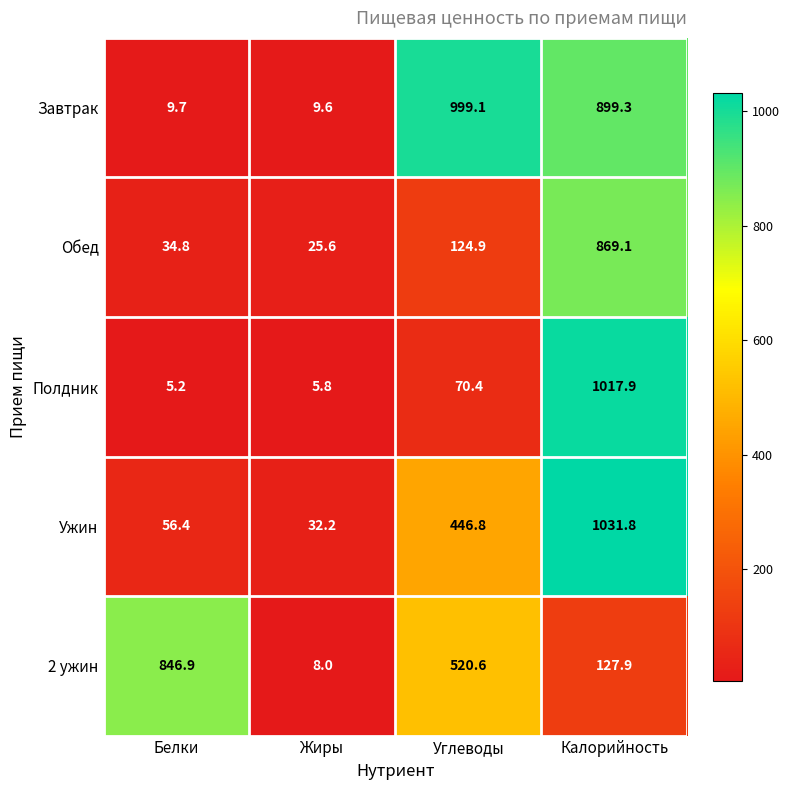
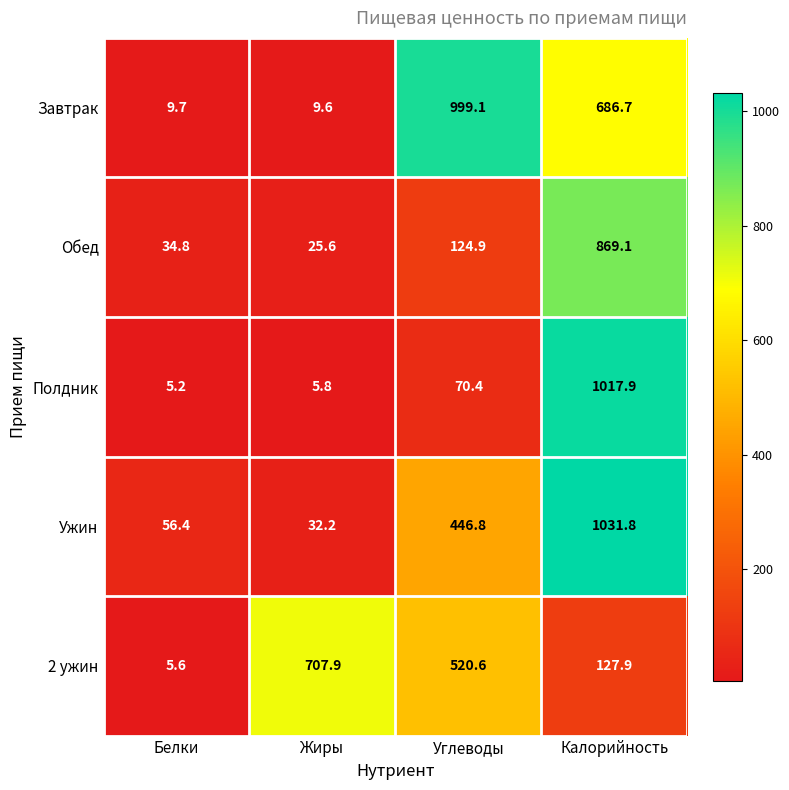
  {
    "Завтрак": {
      "Белки": 9.7,
      "Жиры": 9.6,
      "Углеводы": 999.1,
-     "Калорийность": 899.3
+     "Калорийность": 686.7
    },
    "Обед": {
      "Белки": 34.8,
      "Жиры": 25.6,
      "Углеводы": 124.9,
      "Калорийность": 869.1
    },
    "Полдник": {
      "Белки": 5.2,
      "Жиры": 5.8,
      "Углеводы": 70.4,
      "Калорийность": 1017.9
    },
    "Ужин": {
      "Белки": 56.4,
      "Жиры": 32.2,
      "Углеводы": 446.8,
      "Калорийность": 1031.8
    },
    "2 ужин": {
-     "Белки": 846.9,
-     "Жиры": 8.0,
+     "Белки": 5.6,
+     "Жиры": 707.9,
      "Углеводы": 520.6,
      "Калорийность": 127.9
    }
  }
